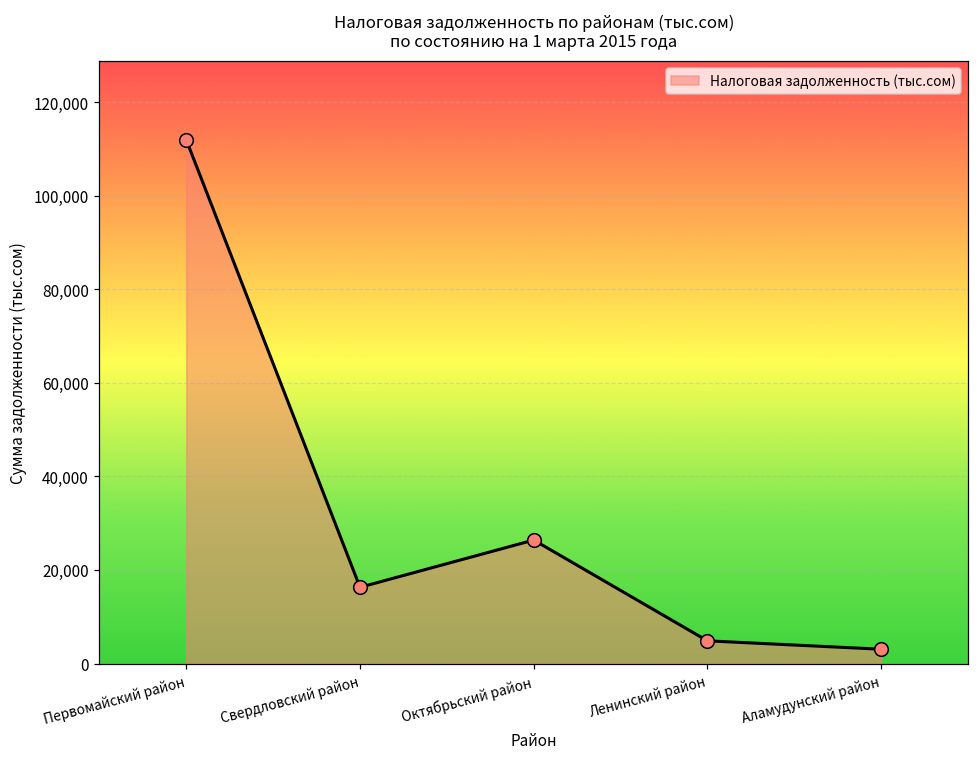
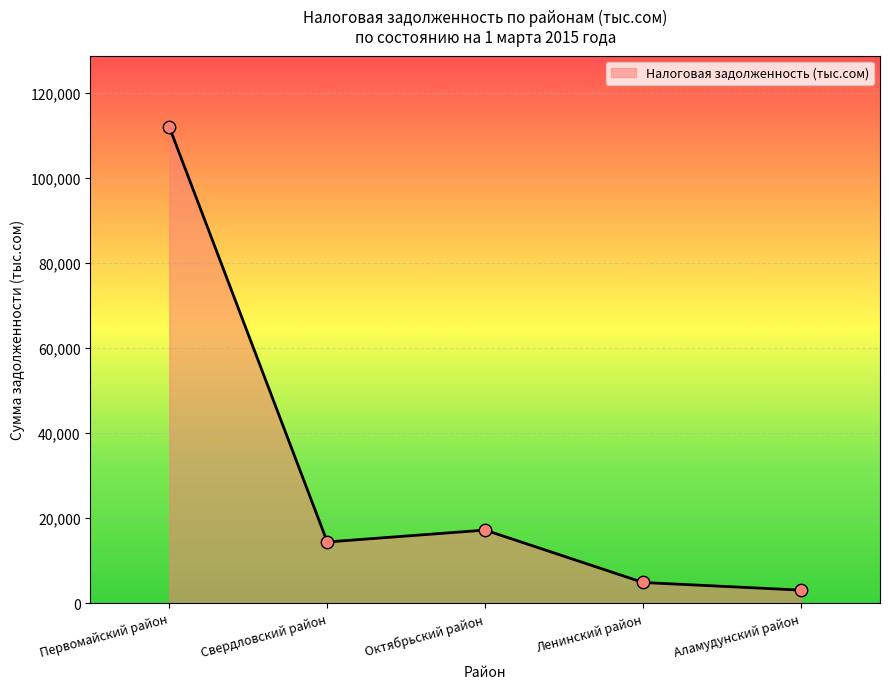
  {
    "Первомайский район": "112,000",
-   "Свердловский район": "16,000",
-   "Октябрьский район": "26,000",
+   "Свердловский район": "14,000",
+   "Октябрьский район": "17,000",
    "Ленинский район": "5,000",
    "Аламудунский район": "3,000"
  }
